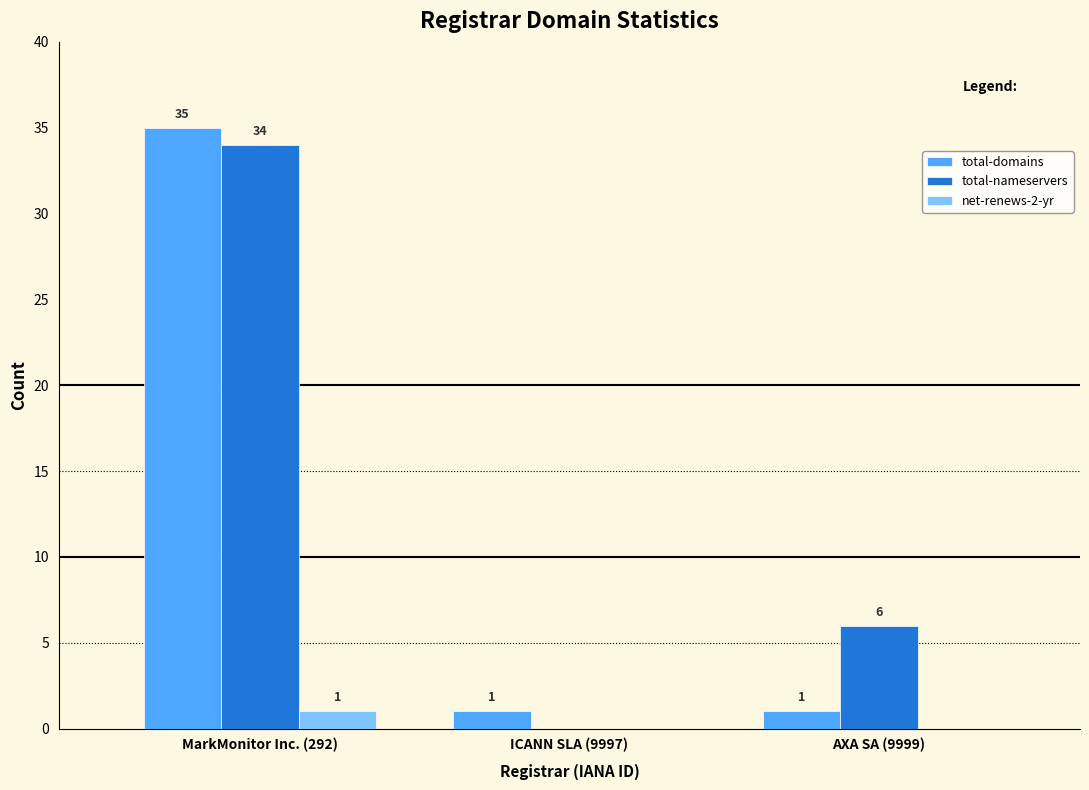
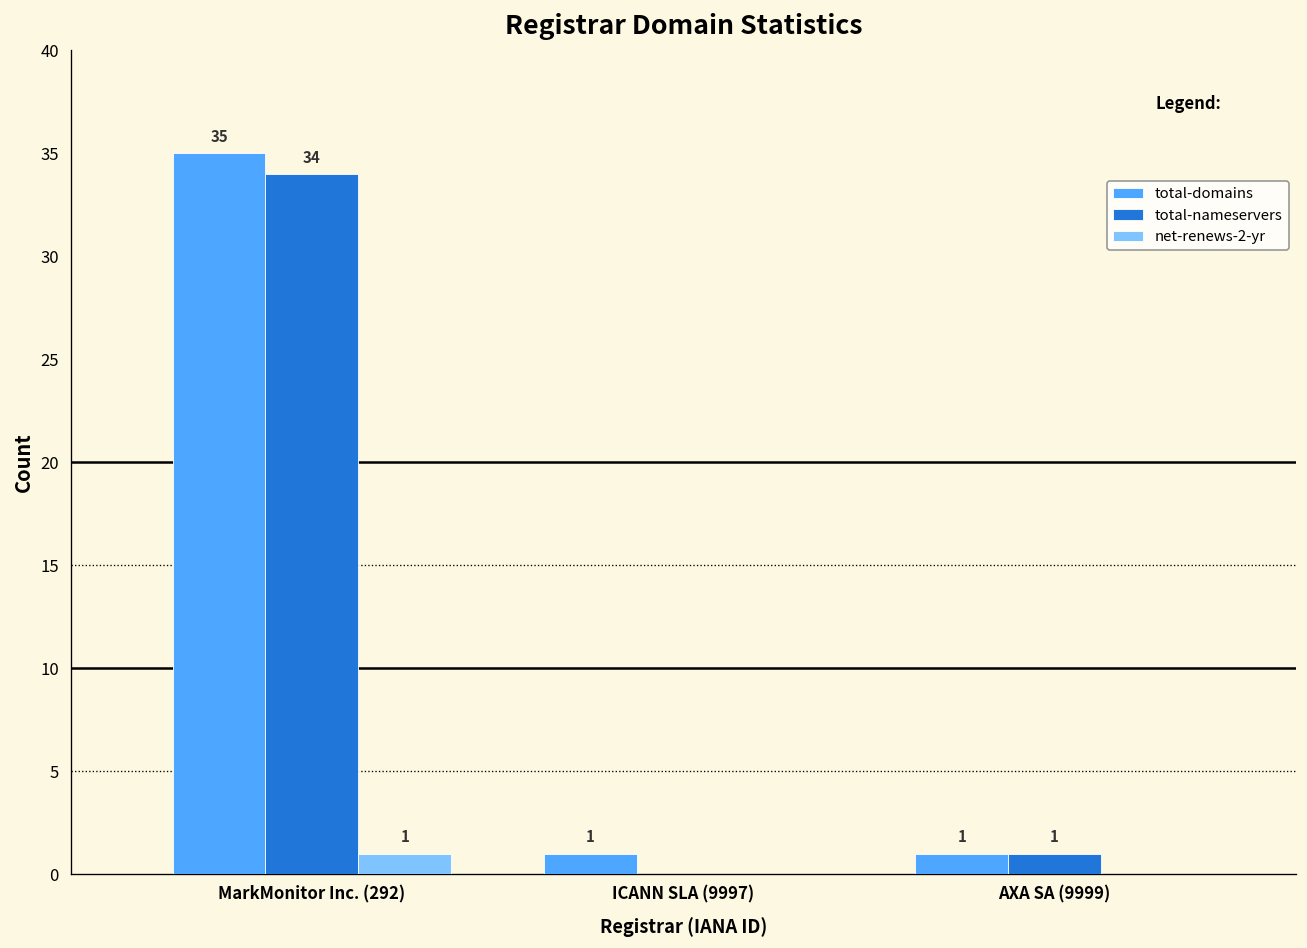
  {
    "total-nameservers": {
      "MarkMonitor Inc. (292)": 34,
-     "AXA SA (9999)": 6
+     "AXA SA (9999)": 1
    }
  }
